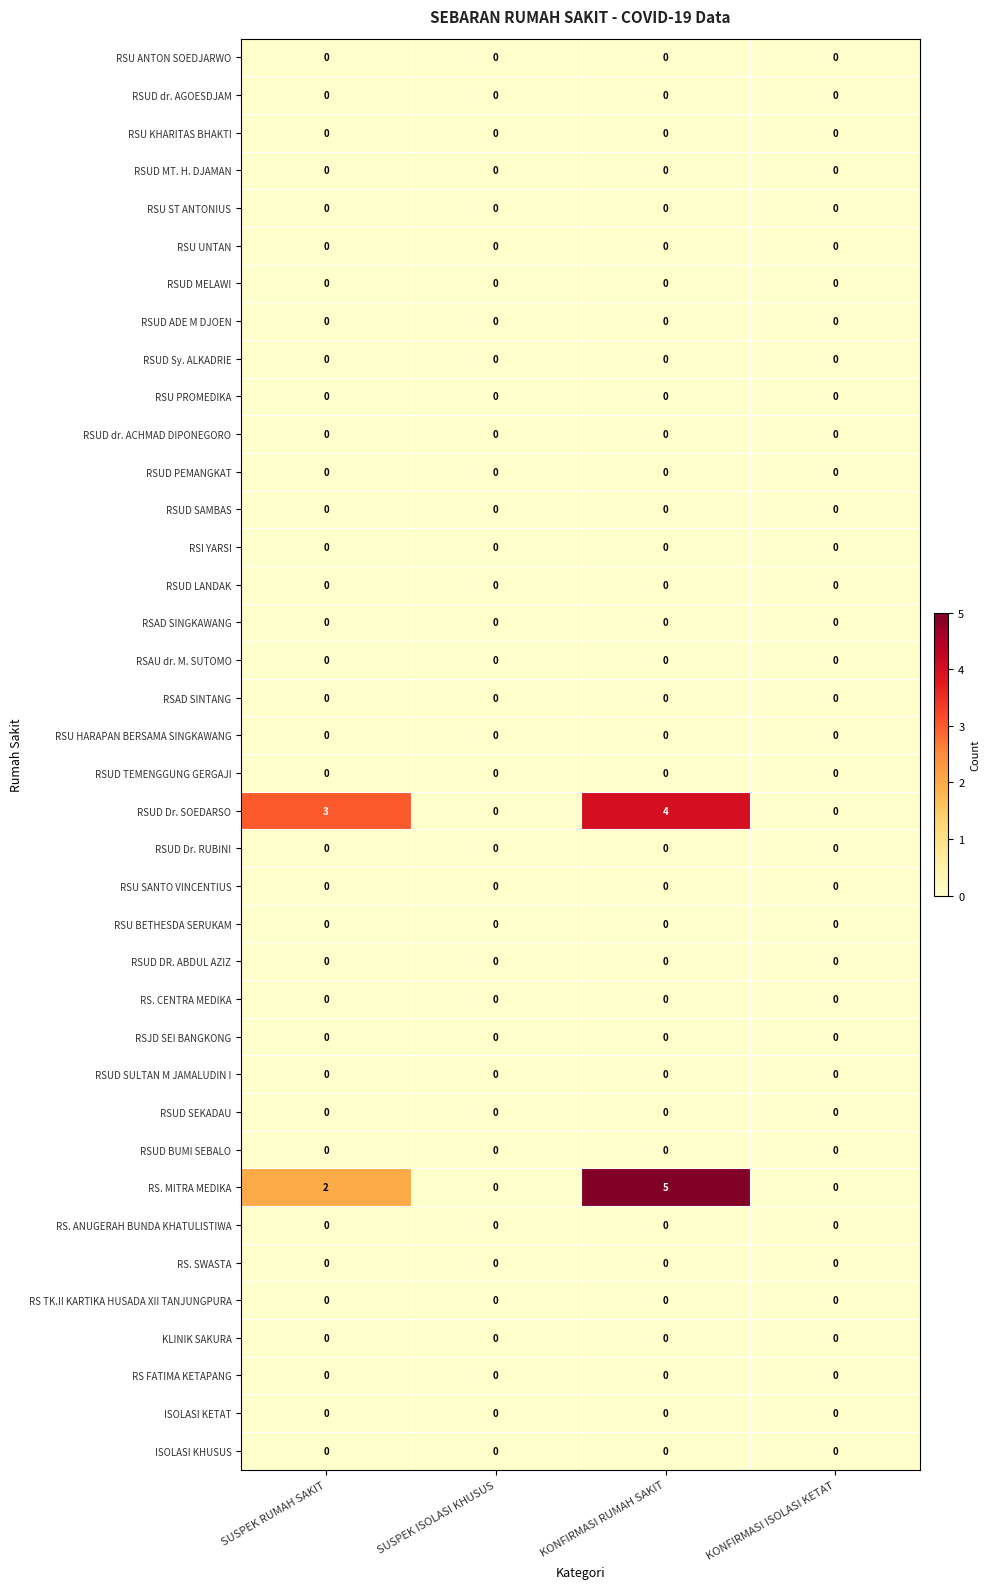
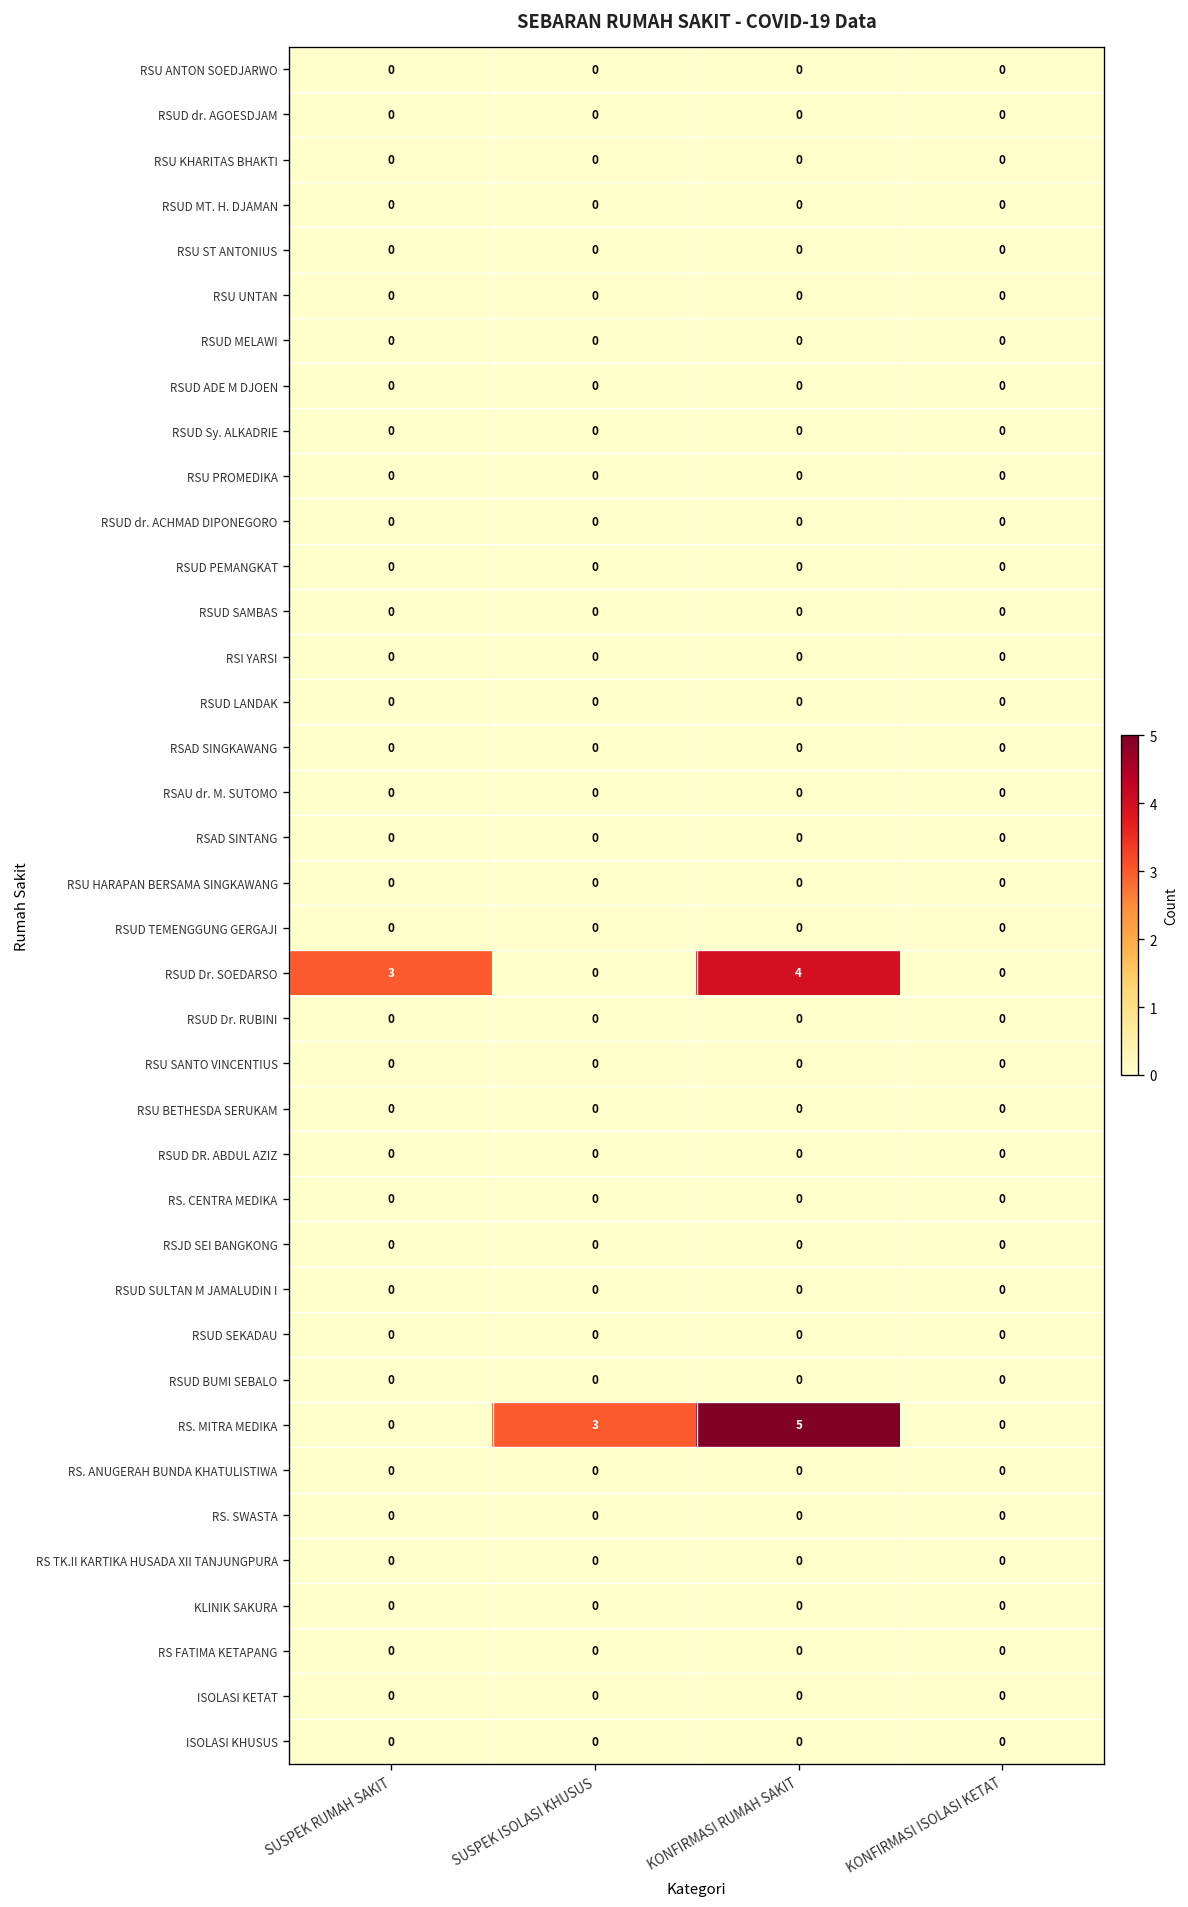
  {
    "RSU ANTON SOEDJARWO": {
      "SUSPEK RUMAH SAKIT": 0,
      "SUSPEK ISOLASI KHUSUS": 0,
      "KONFIRMASI RUMAH SAKIT": 0,
      "KONFIRMASI ISOLASI KETAT": 0
    },
    "RSUD dr. AGOESDJAM": {
      "SUSPEK RUMAH SAKIT": 0,
      "SUSPEK ISOLASI KHUSUS": 0,
      "KONFIRMASI RUMAH SAKIT": 0,
      "KONFIRMASI ISOLASI KETAT": 0
    },
    "RSU KHARITAS BHAKTI": {
      "SUSPEK RUMAH SAKIT": 0,
      "SUSPEK ISOLASI KHUSUS": 0,
      "KONFIRMASI RUMAH SAKIT": 0,
      "KONFIRMASI ISOLASI KETAT": 0
    },
    "RSUD MT. H. DJAMAN": {
      "SUSPEK RUMAH SAKIT": 0,
      "SUSPEK ISOLASI KHUSUS": 0,
      "KONFIRMASI RUMAH SAKIT": 0,
      "KONFIRMASI ISOLASI KETAT": 0
    },
    "RSU ST ANTONIUS": {
      "SUSPEK RUMAH SAKIT": 0,
      "SUSPEK ISOLASI KHUSUS": 0,
      "KONFIRMASI RUMAH SAKIT": 0,
      "KONFIRMASI ISOLASI KETAT": 0
    },
    "RSU UNTAN": {
      "SUSPEK RUMAH SAKIT": 0,
      "SUSPEK ISOLASI KHUSUS": 0,
      "KONFIRMASI RUMAH SAKIT": 0,
      "KONFIRMASI ISOLASI KETAT": 0
    },
    "RSUD MELAWI": {
      "SUSPEK RUMAH SAKIT": 0,
      "SUSPEK ISOLASI KHUSUS": 0,
      "KONFIRMASI RUMAH SAKIT": 0,
      "KONFIRMASI ISOLASI KETAT": 0
    },
    "RSUD ADE M DJOEN": {
      "SUSPEK RUMAH SAKIT": 0,
      "SUSPEK ISOLASI KHUSUS": 0,
      "KONFIRMASI RUMAH SAKIT": 0,
      "KONFIRMASI ISOLASI KETAT": 0
    },
    "RSUD Sy. ALKADRIE": {
      "SUSPEK RUMAH SAKIT": 0,
      "SUSPEK ISOLASI KHUSUS": 0,
      "KONFIRMASI RUMAH SAKIT": 0,
      "KONFIRMASI ISOLASI KETAT": 0
    },
    "RSU PROMEDIKA": {
      "SUSPEK RUMAH SAKIT": 0,
      "SUSPEK ISOLASI KHUSUS": 0,
      "KONFIRMASI RUMAH SAKIT": 0,
      "KONFIRMASI ISOLASI KETAT": 0
    },
    "RSUD dr. ACHMAD DIPONEGORO": {
      "SUSPEK RUMAH SAKIT": 0,
      "SUSPEK ISOLASI KHUSUS": 0,
      "KONFIRMASI RUMAH SAKIT": 0,
      "KONFIRMASI ISOLASI KETAT": 0
    },
    "RSUD PEMANGKAT": {
      "SUSPEK RUMAH SAKIT": 0,
      "SUSPEK ISOLASI KHUSUS": 0,
      "KONFIRMASI RUMAH SAKIT": 0,
      "KONFIRMASI ISOLASI KETAT": 0
    },
    "RSUD SAMBAS": {
      "SUSPEK RUMAH SAKIT": 0,
      "SUSPEK ISOLASI KHUSUS": 0,
      "KONFIRMASI RUMAH SAKIT": 0,
      "KONFIRMASI ISOLASI KETAT": 0
    },
    "RSI YARSI": {
      "SUSPEK RUMAH SAKIT": 0,
      "SUSPEK ISOLASI KHUSUS": 0,
      "KONFIRMASI RUMAH SAKIT": 0,
      "KONFIRMASI ISOLASI KETAT": 0
    },
    "RSUD LANDAK": {
      "SUSPEK RUMAH SAKIT": 0,
      "SUSPEK ISOLASI KHUSUS": 0,
      "KONFIRMASI RUMAH SAKIT": 0,
      "KONFIRMASI ISOLASI KETAT": 0
    },
    "RSAD SINGKAWANG": {
      "SUSPEK RUMAH SAKIT": 0,
      "SUSPEK ISOLASI KHUSUS": 0,
      "KONFIRMASI RUMAH SAKIT": 0,
      "KONFIRMASI ISOLASI KETAT": 0
    },
    "RSAU dr. M. SUTOMO": {
      "SUSPEK RUMAH SAKIT": 0,
      "SUSPEK ISOLASI KHUSUS": 0,
      "KONFIRMASI RUMAH SAKIT": 0,
      "KONFIRMASI ISOLASI KETAT": 0
    },
    "RSAD SINTANG": {
      "SUSPEK RUMAH SAKIT": 0,
      "SUSPEK ISOLASI KHUSUS": 0,
      "KONFIRMASI RUMAH SAKIT": 0,
      "KONFIRMASI ISOLASI KETAT": 0
    },
    "RSU HARAPAN BERSAMA SINGKAWANG": {
      "SUSPEK RUMAH SAKIT": 0,
      "SUSPEK ISOLASI KHUSUS": 0,
      "KONFIRMASI RUMAH SAKIT": 0,
      "KONFIRMASI ISOLASI KETAT": 0
    },
    "RSUD TEMENGGUNG GERGAJI": {
      "SUSPEK RUMAH SAKIT": 0,
      "SUSPEK ISOLASI KHUSUS": 0,
      "KONFIRMASI RUMAH SAKIT": 0,
      "KONFIRMASI ISOLASI KETAT": 0
    },
    "RSUD Dr. SOEDARSO": {
      "SUSPEK RUMAH SAKIT": 3,
      "SUSPEK ISOLASI KHUSUS": 0,
      "KONFIRMASI RUMAH SAKIT": 4,
      "KONFIRMASI ISOLASI KETAT": 0
    },
    "RSUD Dr. RUBINI": {
      "SUSPEK RUMAH SAKIT": 0,
      "SUSPEK ISOLASI KHUSUS": 0,
      "KONFIRMASI RUMAH SAKIT": 0,
      "KONFIRMASI ISOLASI KETAT": 0
    },
    "RSU SANTO VINCENTIUS": {
      "SUSPEK RUMAH SAKIT": 0,
      "SUSPEK ISOLASI KHUSUS": 0,
      "KONFIRMASI RUMAH SAKIT": 0,
      "KONFIRMASI ISOLASI KETAT": 0
    },
    "RSU BETHESDA SERUKAM": {
      "SUSPEK RUMAH SAKIT": 0,
      "SUSPEK ISOLASI KHUSUS": 0,
      "KONFIRMASI RUMAH SAKIT": 0,
      "KONFIRMASI ISOLASI KETAT": 0
    },
    "RSUD DR. ABDUL AZIZ": {
      "SUSPEK RUMAH SAKIT": 0,
      "SUSPEK ISOLASI KHUSUS": 0,
      "KONFIRMASI RUMAH SAKIT": 0,
      "KONFIRMASI ISOLASI KETAT": 0
    },
    "RS. CENTRA MEDIKA": {
      "SUSPEK RUMAH SAKIT": 0,
      "SUSPEK ISOLASI KHUSUS": 0,
      "KONFIRMASI RUMAH SAKIT": 0,
      "KONFIRMASI ISOLASI KETAT": 0
    },
    "RSJD SEI BANGKONG": {
      "SUSPEK RUMAH SAKIT": 0,
      "SUSPEK ISOLASI KHUSUS": 0,
      "KONFIRMASI RUMAH SAKIT": 0,
      "KONFIRMASI ISOLASI KETAT": 0
    },
    "RSUD SULTAN M JAMALUDIN I": {
      "SUSPEK RUMAH SAKIT": 0,
      "SUSPEK ISOLASI KHUSUS": 0,
      "KONFIRMASI RUMAH SAKIT": 0,
      "KONFIRMASI ISOLASI KETAT": 0
    },
    "RSUD SEKADAU": {
      "SUSPEK RUMAH SAKIT": 0,
      "SUSPEK ISOLASI KHUSUS": 0,
      "KONFIRMASI RUMAH SAKIT": 0,
      "KONFIRMASI ISOLASI KETAT": 0
    },
    "RSUD BUMI SEBALO": {
      "SUSPEK RUMAH SAKIT": 0,
      "SUSPEK ISOLASI KHUSUS": 0,
      "KONFIRMASI RUMAH SAKIT": 0,
      "KONFIRMASI ISOLASI KETAT": 0
    },
    "RS. MITRA MEDIKA": {
-     "SUSPEK RUMAH SAKIT": 2,
-     "SUSPEK ISOLASI KHUSUS": 0,
+     "SUSPEK RUMAH SAKIT": 0,
+     "SUSPEK ISOLASI KHUSUS": 3,
      "KONFIRMASI RUMAH SAKIT": 5,
      "KONFIRMASI ISOLASI KETAT": 0
    },
    "RS. ANUGERAH BUNDA KHATULISTIWA": {
      "SUSPEK RUMAH SAKIT": 0,
      "SUSPEK ISOLASI KHUSUS": 0,
      "KONFIRMASI RUMAH SAKIT": 0,
      "KONFIRMASI ISOLASI KETAT": 0
    },
    "RS. SWASTA": {
      "SUSPEK RUMAH SAKIT": 0,
      "SUSPEK ISOLASI KHUSUS": 0,
      "KONFIRMASI RUMAH SAKIT": 0,
      "KONFIRMASI ISOLASI KETAT": 0
    },
    "RS TK.II KARTIKA HUSADA XII TANJUNGPURA": {
      "SUSPEK RUMAH SAKIT": 0,
      "SUSPEK ISOLASI KHUSUS": 0,
      "KONFIRMASI RUMAH SAKIT": 0,
      "KONFIRMASI ISOLASI KETAT": 0
    },
    "KLINIK SAKURA": {
      "SUSPEK RUMAH SAKIT": 0,
      "SUSPEK ISOLASI KHUSUS": 0,
      "KONFIRMASI RUMAH SAKIT": 0,
      "KONFIRMASI ISOLASI KETAT": 0
    },
    "RS FATIMA KETAPANG": {
      "SUSPEK RUMAH SAKIT": 0,
      "SUSPEK ISOLASI KHUSUS": 0,
      "KONFIRMASI RUMAH SAKIT": 0,
      "KONFIRMASI ISOLASI KETAT": 0
    },
    "ISOLASI KETAT": {
      "SUSPEK RUMAH SAKIT": 0,
      "SUSPEK ISOLASI KHUSUS": 0,
      "KONFIRMASI RUMAH SAKIT": 0,
      "KONFIRMASI ISOLASI KETAT": 0
    },
    "ISOLASI KHUSUS": {
      "SUSPEK RUMAH SAKIT": 0,
      "SUSPEK ISOLASI KHUSUS": 0,
      "KONFIRMASI RUMAH SAKIT": 0,
      "KONFIRMASI ISOLASI KETAT": 0
    }
  }
